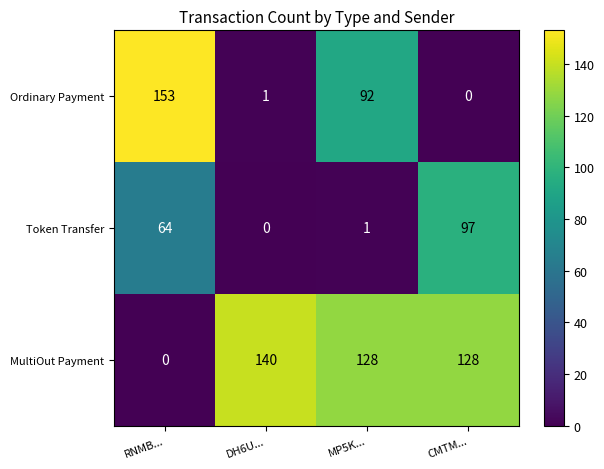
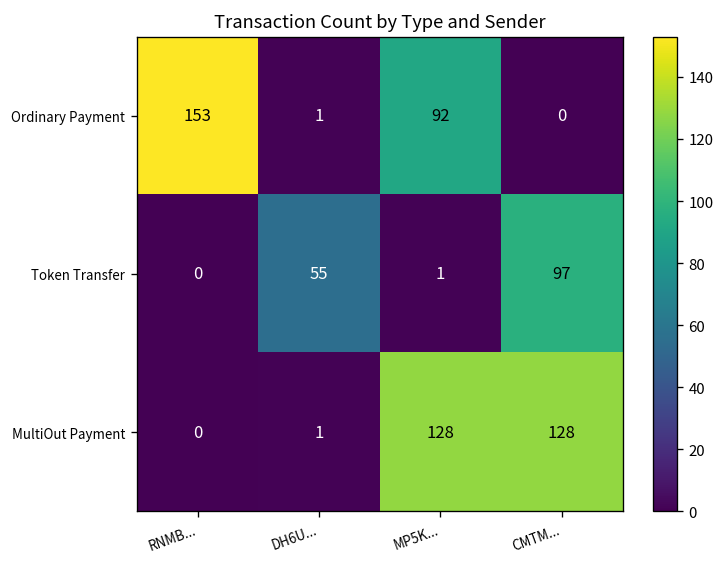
  {
    "Ordinary Payment": {
      "RNMB...": 153,
      "DH6U...": 1,
      "MP5K...": 92,
      "CMTM...": 0
    },
    "Token Transfer": {
-     "RNMB...": 64,
-     "DH6U...": 0,
+     "RNMB...": 0,
+     "DH6U...": 55,
      "MP5K...": 1,
      "CMTM...": 97
    },
    "MultiOut Payment": {
      "RNMB...": 0,
-     "DH6U...": 140,
+     "DH6U...": 1,
      "MP5K...": 128,
      "CMTM...": 128
    }
  }
